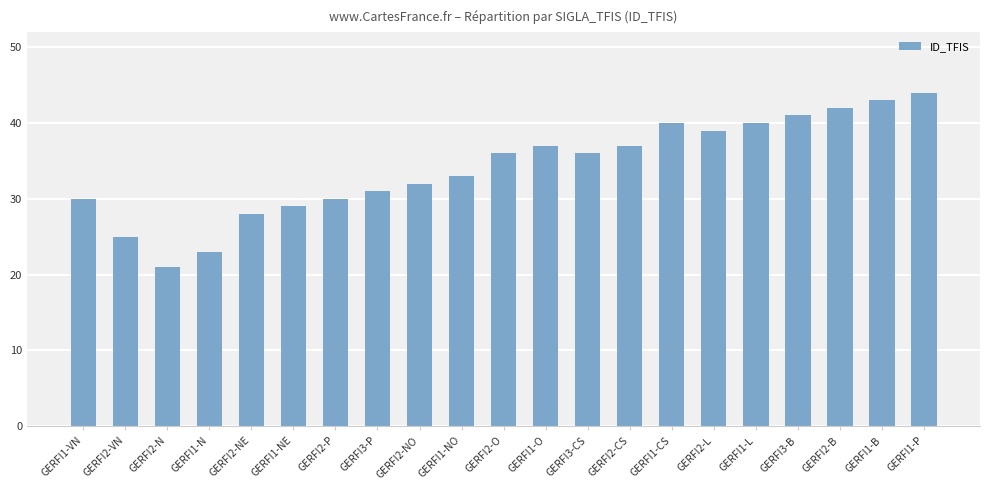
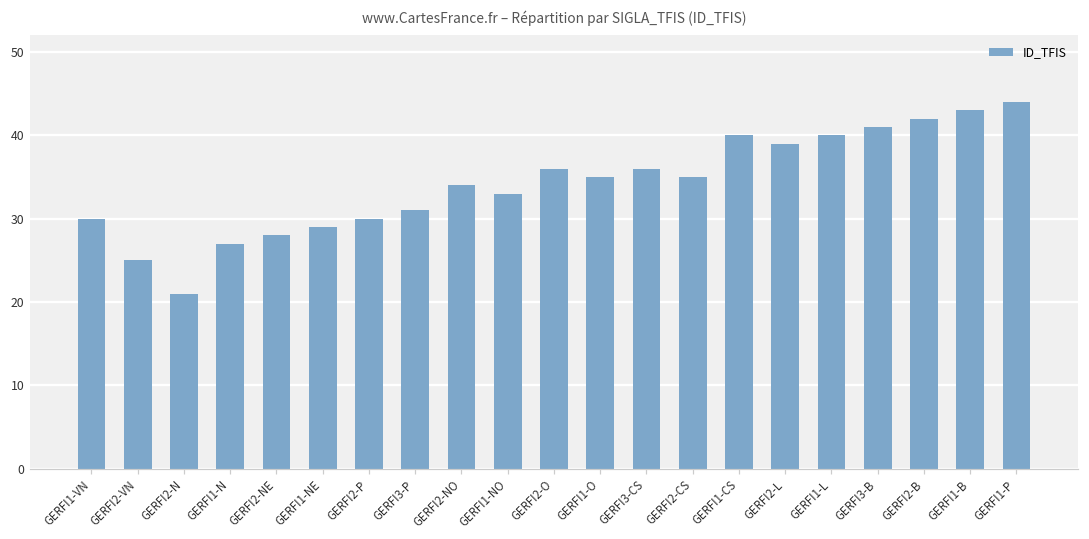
  {
    "GERFI1-VN": 30,
    "GERFI2-VN": 25,
    "GERFI2-N": 21,
-   "GERFI1-N": 23,
+   "GERFI1-N": 27,
    "GERFI2-NE": 28,
    "GERFI1-NE": 29,
    "GERFI2-P": 30,
    "GERFI3-P": 31,
-   "GERFI2-NO": 32,
+   "GERFI2-NO": 34,
    "GERFI1-NO": 33,
    "GERFI2-O": 36,
-   "GERFI1-O": 37,
+   "GERFI1-O": 35,
    "GERFI3-CS": 36,
-   "GERFI2-CS": 37,
+   "GERFI2-CS": 35,
    "GERFI1-CS": 40,
    "GERFI2-L": 39,
    "GERFI1-L": 40,
    "GERFI3-B": 41,
    "GERFI2-B": 42,
    "GERFI1-B": 43,
    "GERFI1-P": 44
  }
